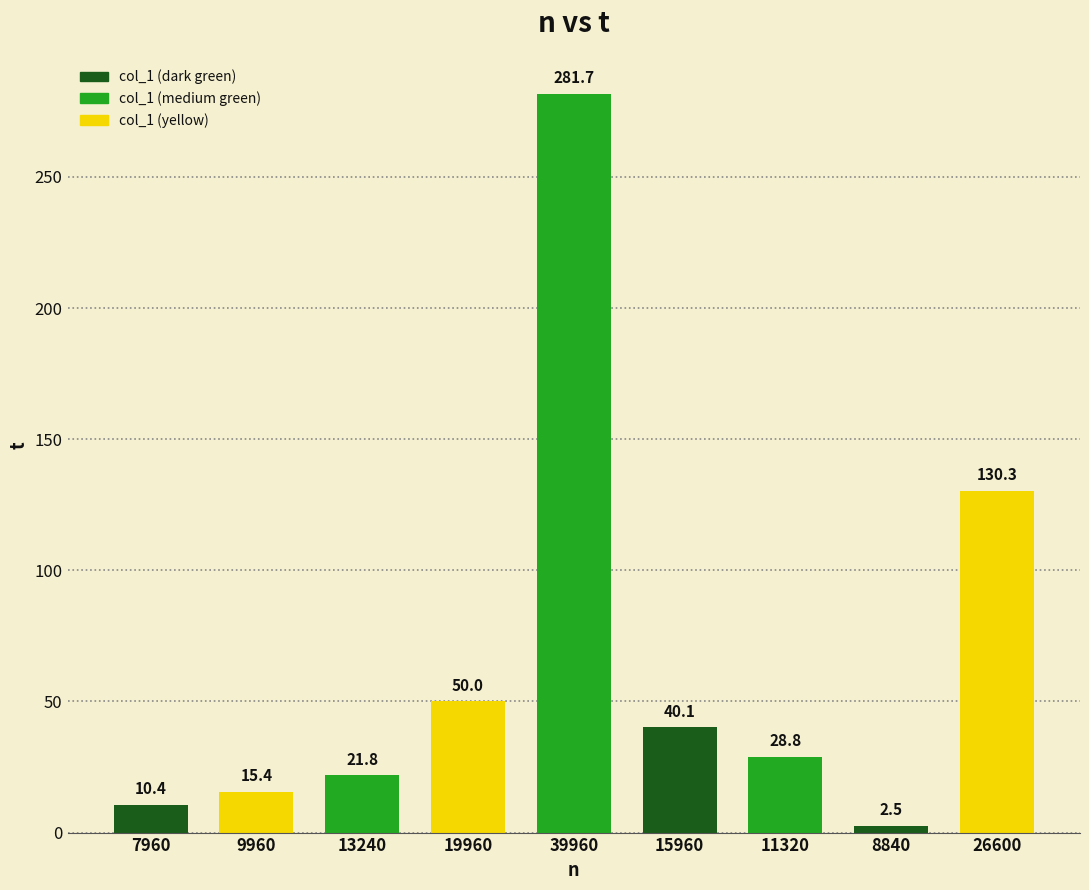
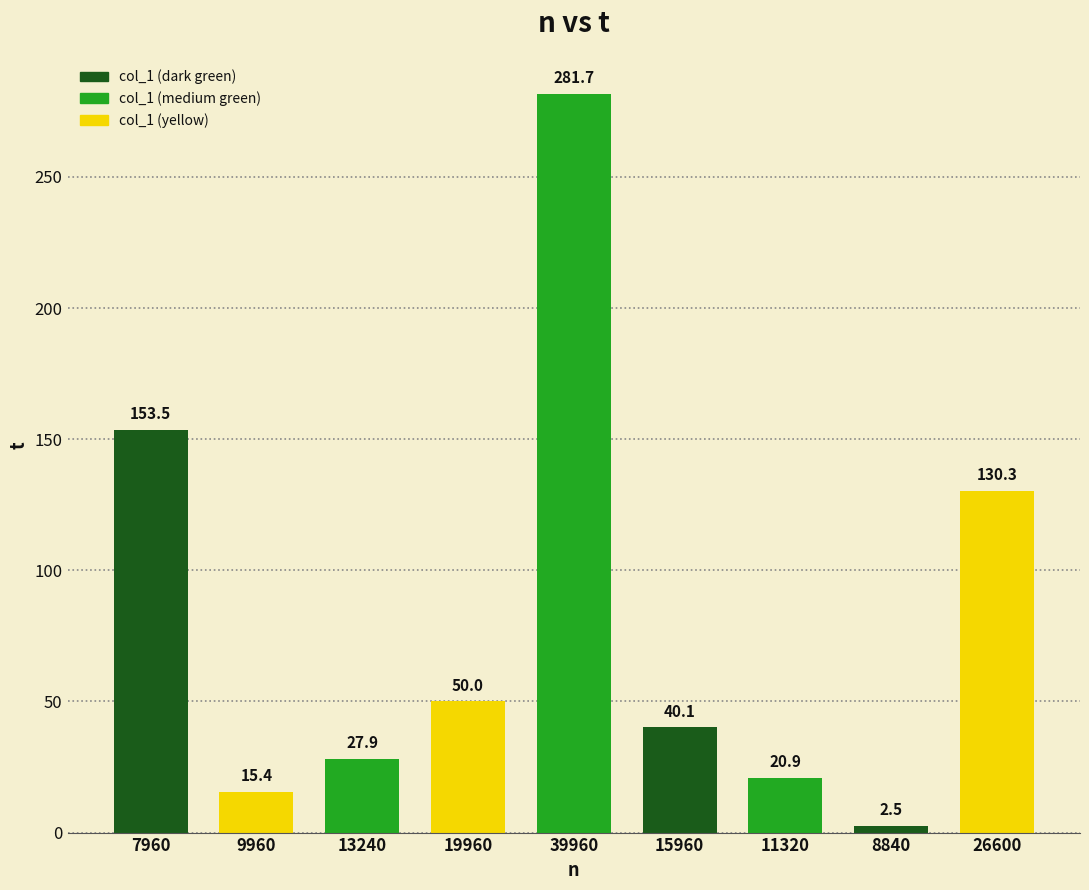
  {
-   "7960": 10.4,
+   "7960": 153.5,
    "9960": 15.4,
-   "13240": 21.8,
+   "13240": 27.9,
    "19960": 50.0,
    "39960": 281.7,
    "15960": 40.1,
-   "11320": 28.8,
+   "11320": 20.9,
    "8840": 2.5,
    "26600": 130.3
  }
